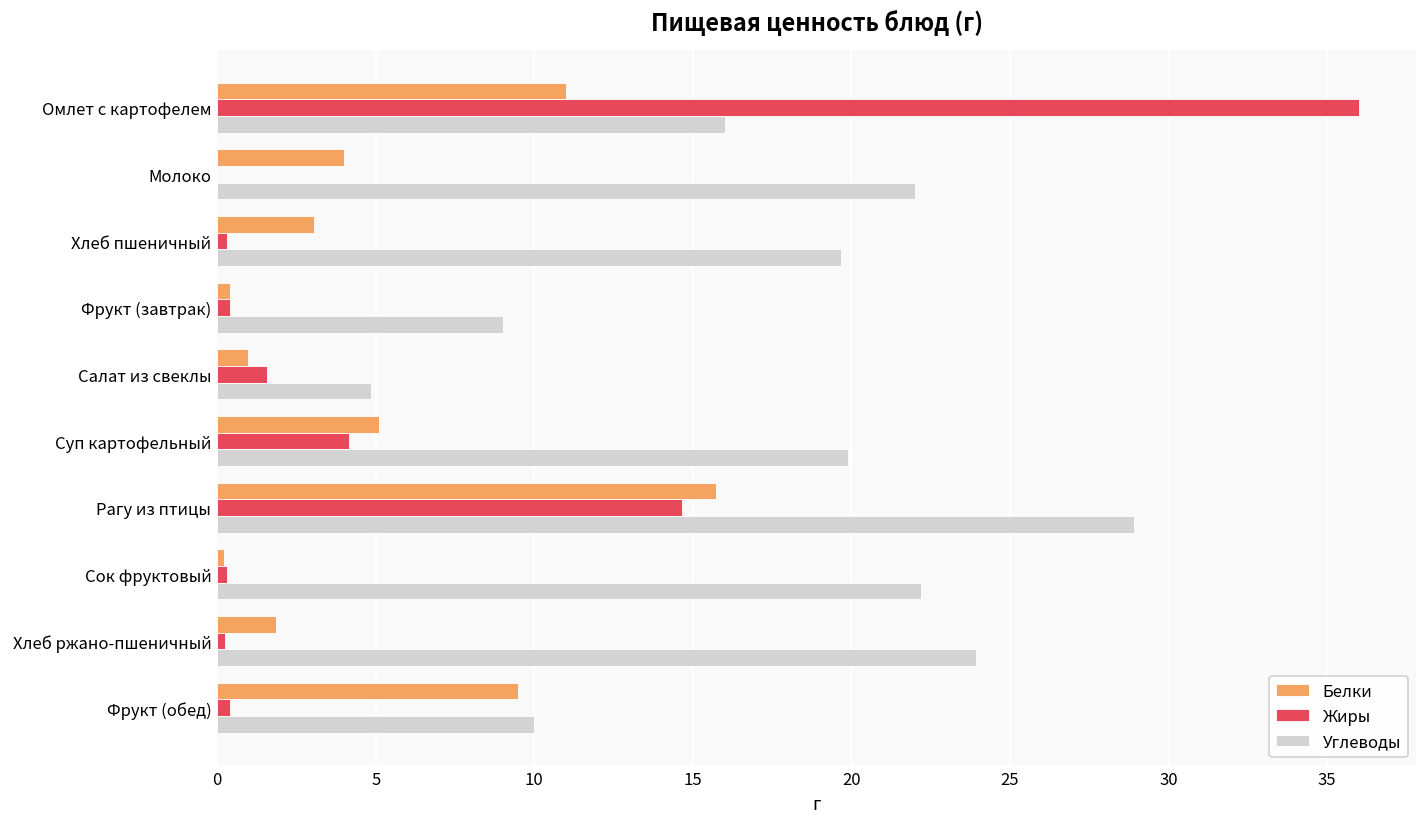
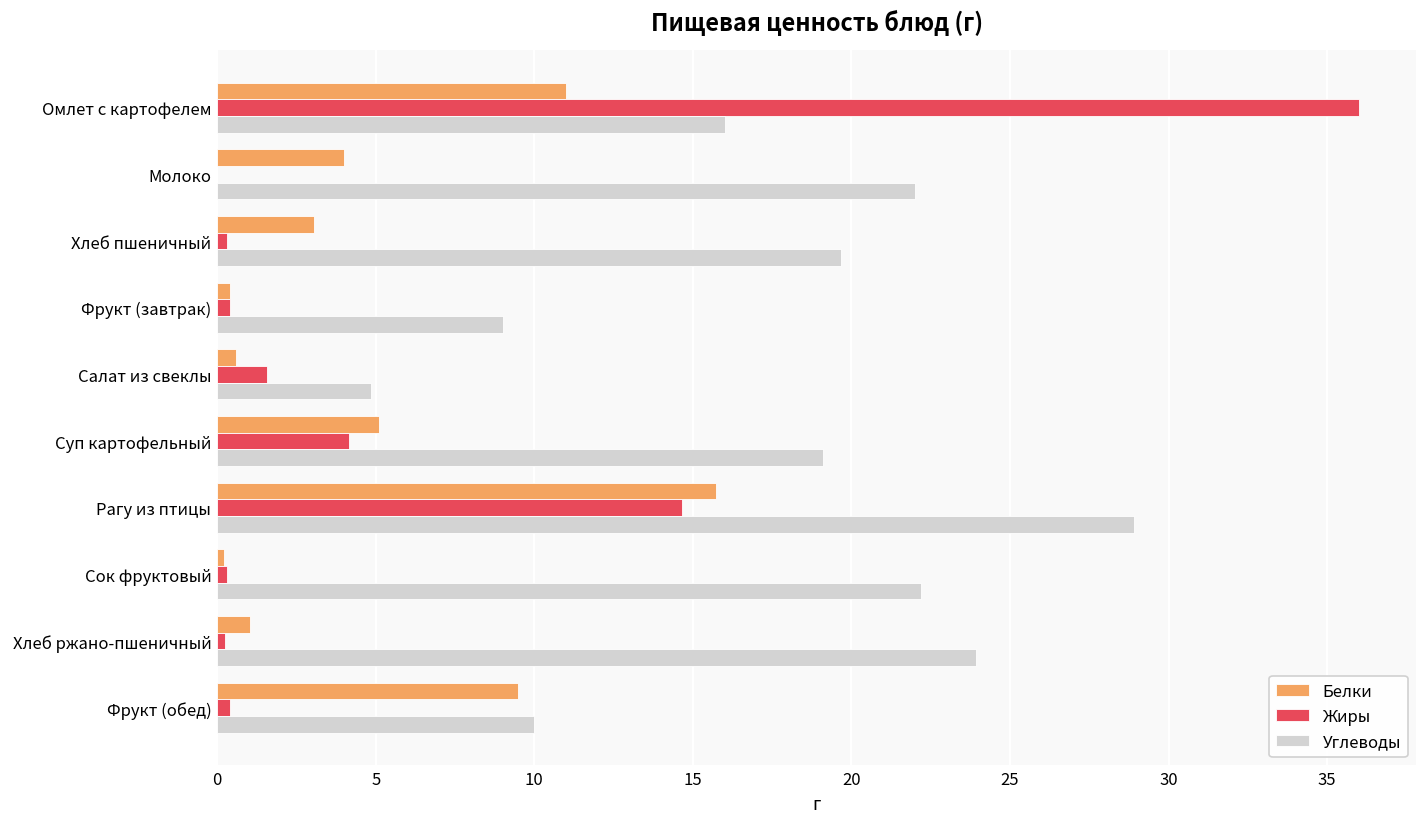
  {
    "Белки": {
      "Омлет с картофелем": 11.0,
      "Молоко": 4.0,
      "Хлеб пшеничный": 3.0,
      "Фрукт (завтрак)": 0.4,
-     "Салат из свеклы": 1.0,
+     "Салат из свеклы": 0.6,
      "Суп картофельный": 5.1,
      "Рагу из птицы": 15.7,
      "Сок фруктовый": 0.2,
-     "Хлеб ржано-пшеничный": 1.9,
+     "Хлеб ржано-пшеничный": 1.1,
      "Фрукт (обед)": 9.5
    },
    "Жиры": {
      "Омлет с картофелем": 36.0,
      "Молоко": 0.0,
      "Хлеб пшеничный": 0.3,
      "Фрукт (завтрак)": 0.4,
      "Салат из свеклы": 1.6,
      "Суп картофельный": 4.2,
      "Рагу из птицы": 14.7,
      "Сок фруктовый": 0.3,
      "Хлеб ржано-пшеничный": 0.2,
      "Фрукт (обед)": 0.4
    },
    "Углеводы": {
      "Омлет с картофелем": 16.0,
      "Молоко": 22.0,
      "Хлеб пшеничный": 19.7,
      "Фрукт (завтрак)": 9.0,
      "Салат из свеклы": 4.9,
-     "Суп картофельный": 19.9,
+     "Суп картофельный": 19.1,
      "Рагу из птицы": 28.9,
      "Сок фруктовый": 22.2,
      "Хлеб ржано-пшеничный": 23.9,
      "Фрукт (обед)": 10.0
    }
  }
